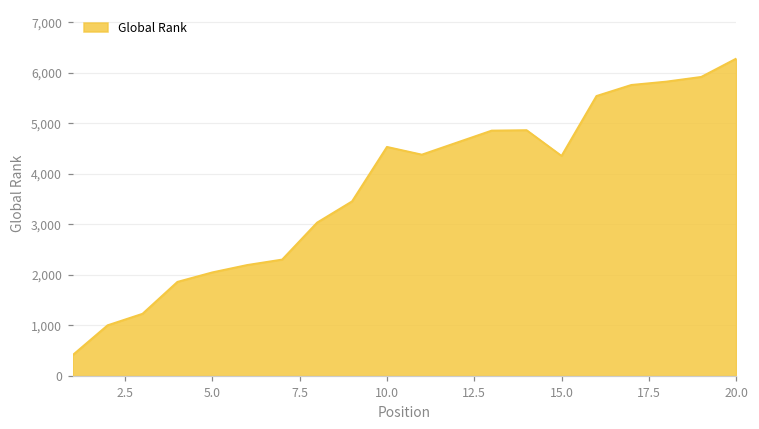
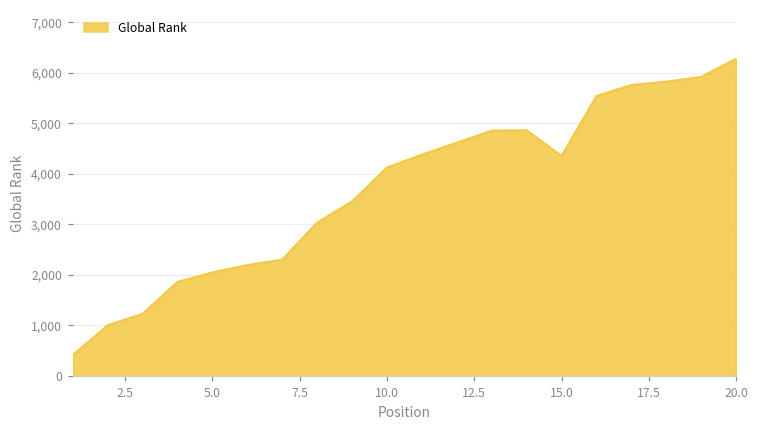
  {
    "5.0": "2,100",
-   "10.0": "4,500",
+   "10.0": "4,100",
    "15.0": "4,400",
    "20.0": "6,300"
  }
